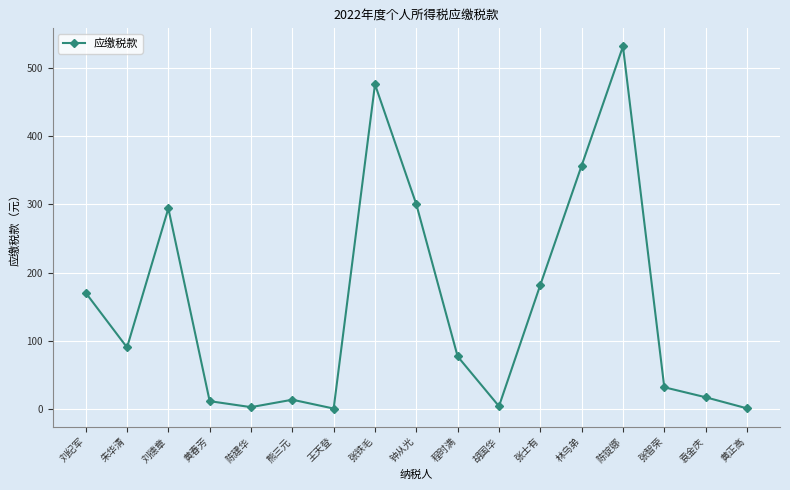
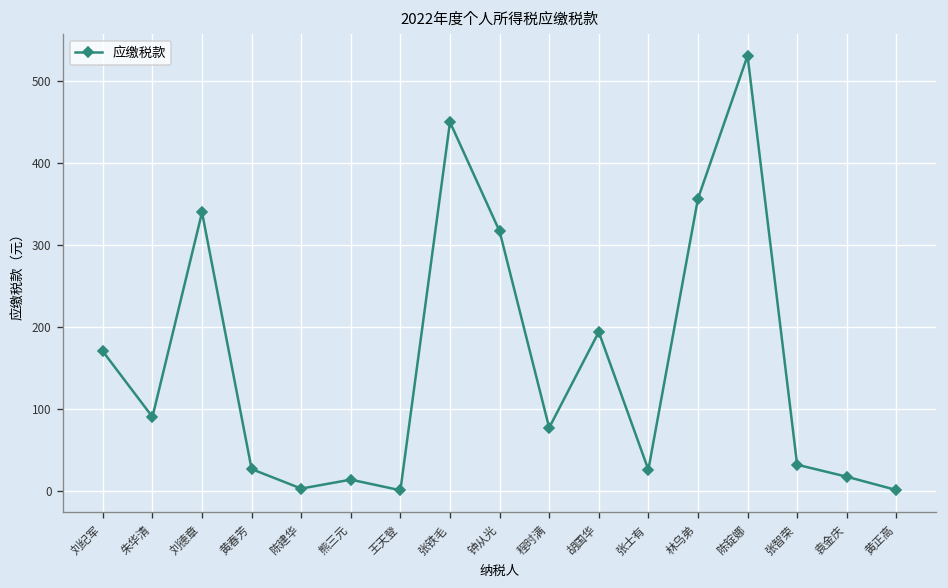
  {
    "刘纪军": 170,
    "朱华清": 90,
-   "刘德章": 290,
-   "黄春芳": 10,
+   "刘德章": 340,
+   "黄春芳": 30,
    "陈建华": 0,
    "熊三元": 10,
    "王天登": 0,
-   "张铁毛": 480,
-   "钟从光": 300,
+   "张铁毛": 450,
+   "钟从光": 320,
    "程时满": 80,
-   "胡国华": 0,
-   "张士有": 180,
+   "胡国华": 190,
+   "张士有": 30,
    "林乌弟": 360,
    "陈锭娜": 530,
    "张智荣": 30,
    "袁金庆": 20,
    "黄正高": 0
  }
